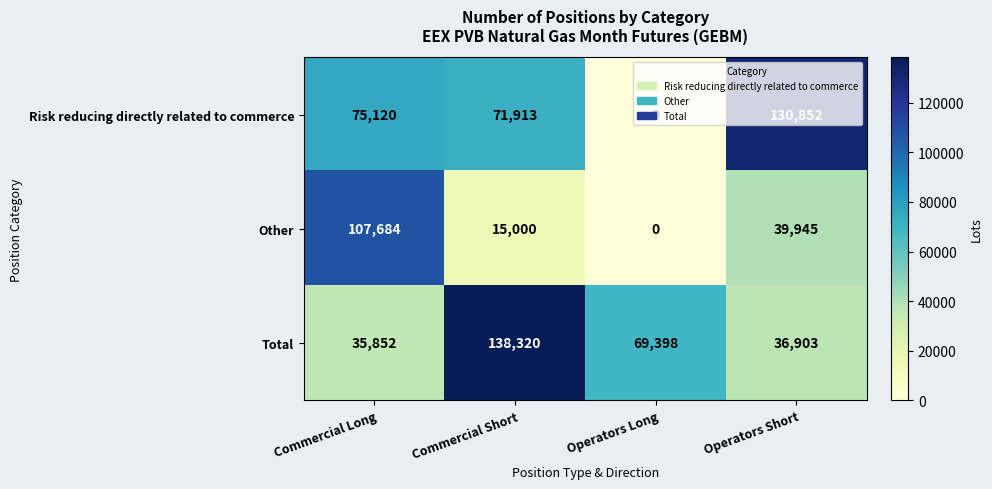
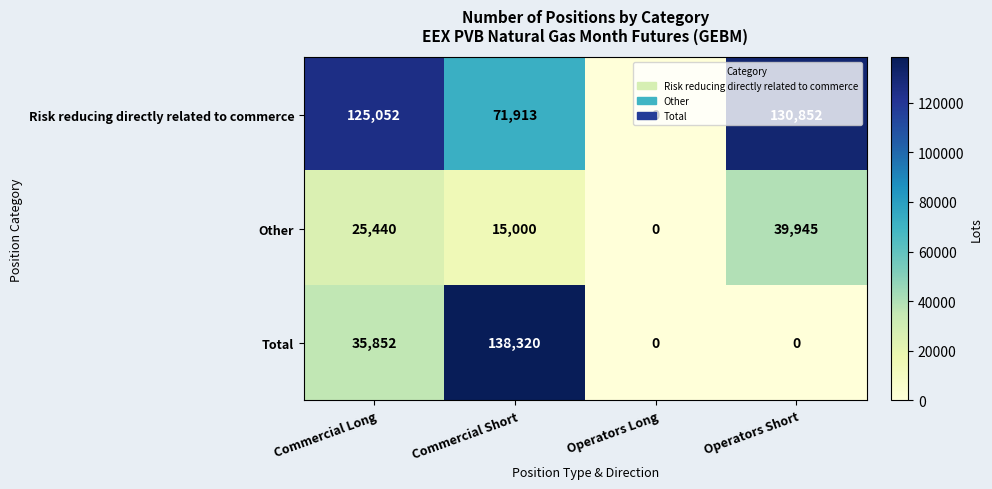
  {
    "Risk reducing directly related to commerce": {
-     "Commercial Long": "75,120",
+     "Commercial Long": "125,052",
      "Commercial Short": "71,913"
    },
    "Other": {
-     "Commercial Long": "107,684",
+     "Commercial Long": "25,440",
      "Commercial Short": "15,000",
      "Operators Long": "0",
      "Operators Short": "39,945"
    },
    "Total": {
      "Commercial Long": "35,852",
      "Commercial Short": "138,320",
-     "Operators Long": "69,398",
-     "Operators Short": "36,903"
+     "Operators Long": "0",
+     "Operators Short": "0"
    }
  }
